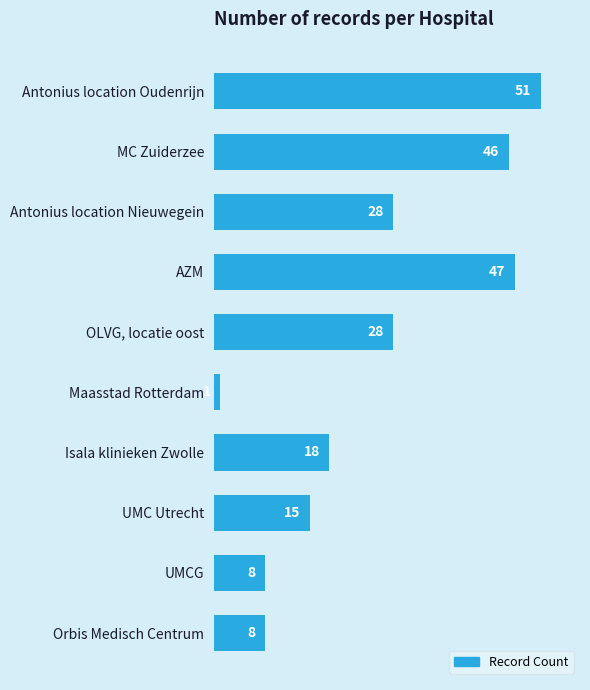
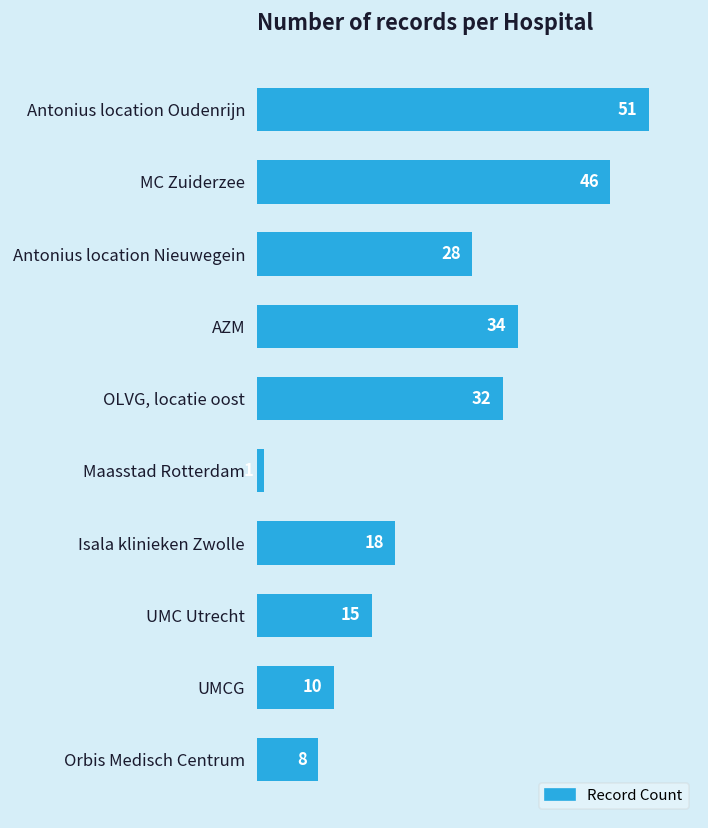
  {
    "Antonius location Oudenrijn": 51,
    "MC Zuiderzee": 46,
    "Antonius location Nieuwegein": 28,
-   "AZM": 47,
-   "OLVG, locatie oost": 28,
+   "AZM": 34,
+   "OLVG, locatie oost": 32,
    "Isala klinieken Zwolle": 18,
    "UMC Utrecht": 15,
-   "UMCG": 8,
+   "UMCG": 10,
    "Orbis Medisch Centrum": 8
  }
